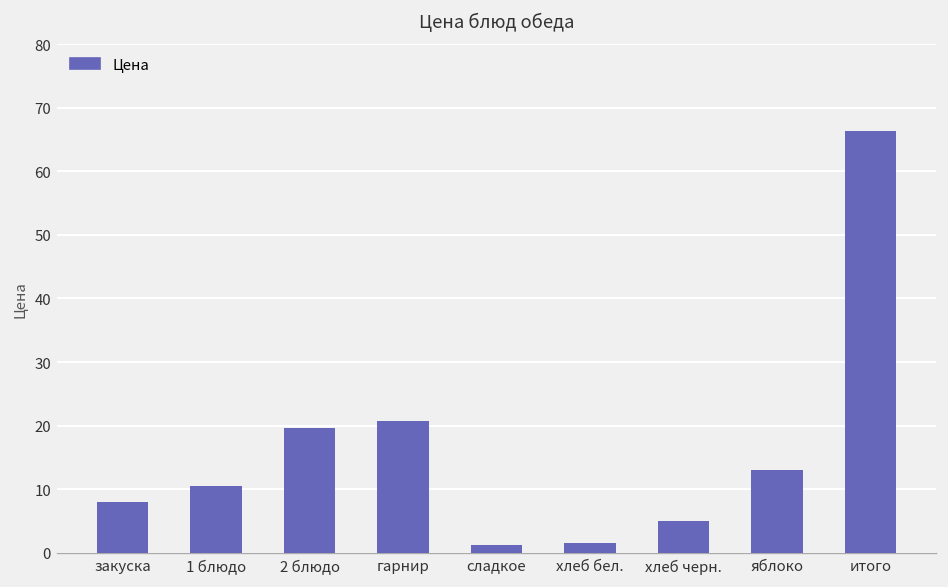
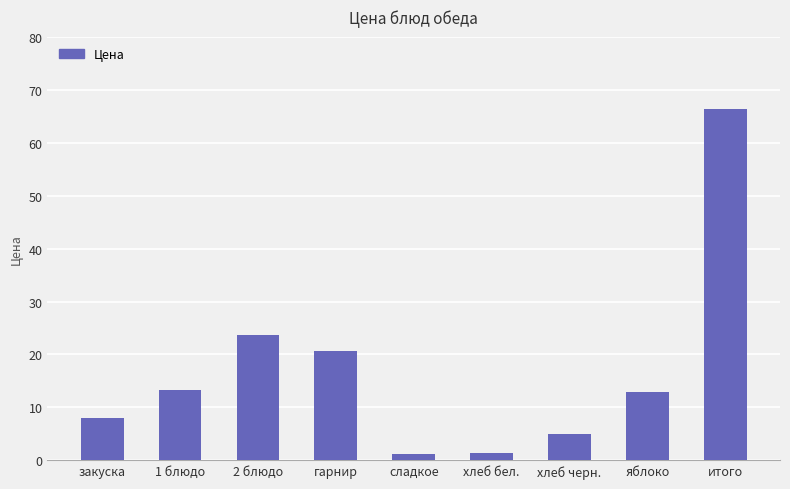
  {
    "закуска": 8,
-   "1 блюдо": 10,
-   "2 блюдо": 20,
+   "1 блюдо": 13,
+   "2 блюдо": 24,
    "гарнир": 21,
    "сладкое": 1,
    "хлеб бел.": 2,
    "хлеб черн.": 5,
    "яблоко": 13,
    "итого": 66
  }
